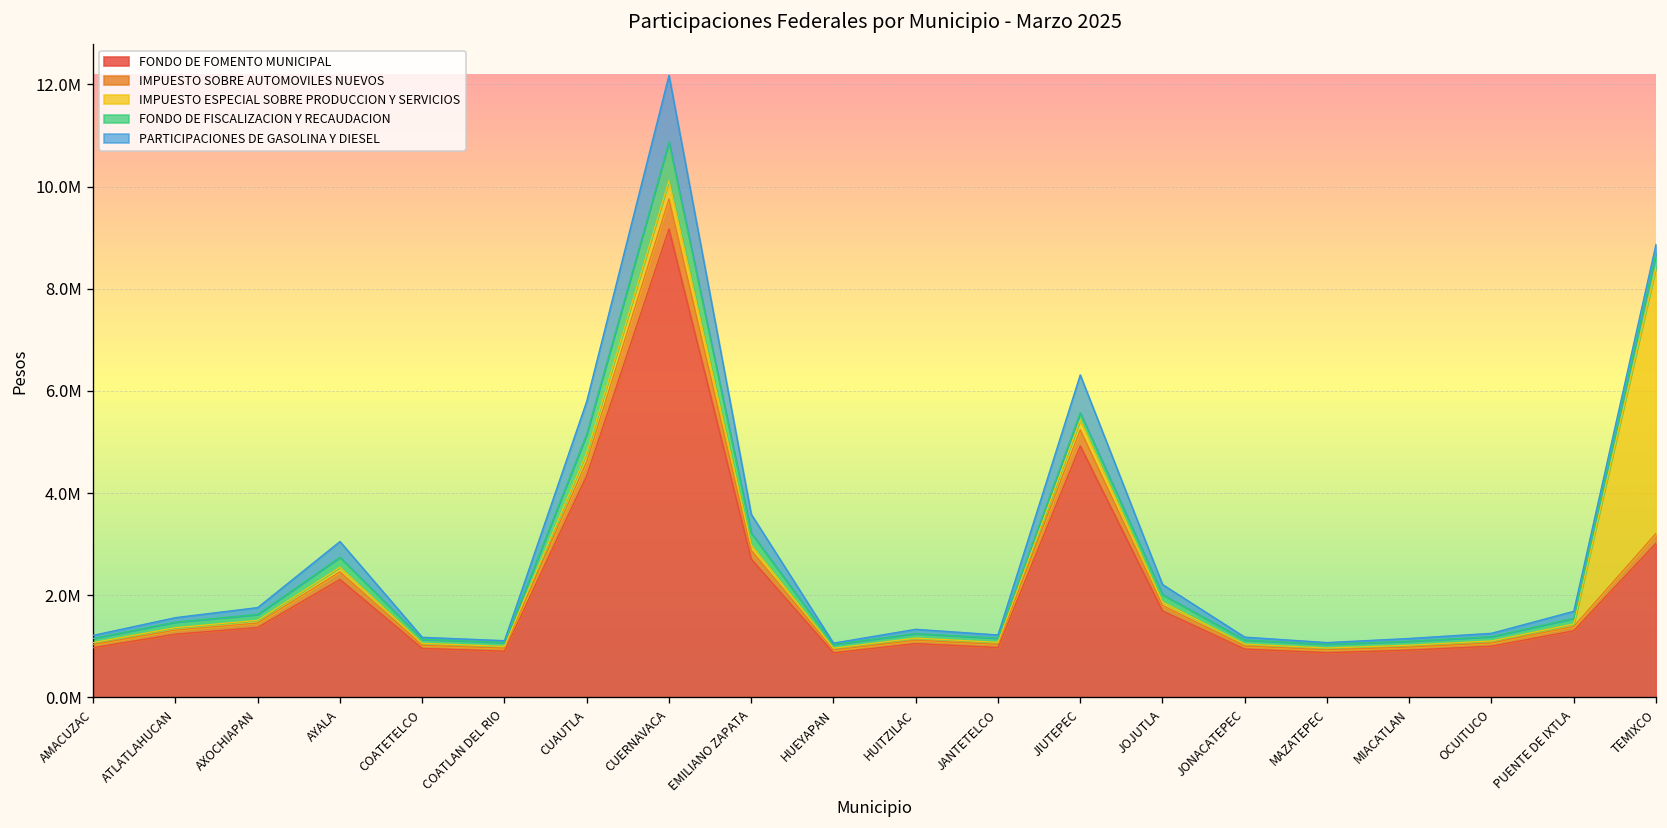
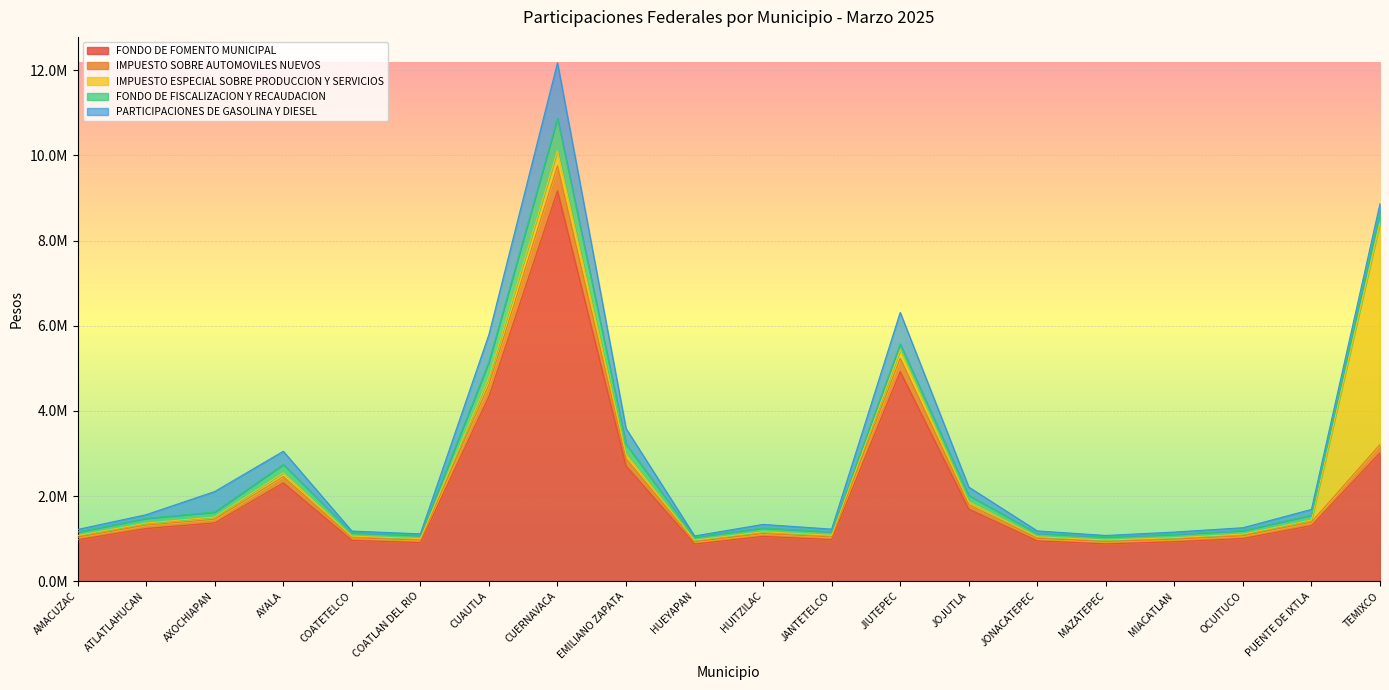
  {
    "IMPUESTO ESPECIAL SOBRE PRODUCCION Y SERVICIOS": {
      "AYALA": 100000,
      "CUAUTLA": 200000,
      "CUERNAVACA": 400000,
      "EMILIANO ZAPATA": 100000,
      "JIUTEPEC": 200000,
      "JOJUTLA": 100000,
      "TEMIXCO": 5200000
    },
    "FONDO DE FISCALIZACION Y RECAUDACION": {
      "ATLATLAHUCAN": 100000,
      "AXOCHIAPAN": 100000,
      "AYALA": 200000,
      "CUAUTLA": 400000,
      "CUERNAVACA": 800000,
      "EMILIANO ZAPATA": 200000,
      "HUITZILAC": 100000,
      "JANTETELCO": 100000,
      "JIUTEPEC": 100000,
      "JOJUTLA": 100000,
      "OCUITUCO": 100000,
      "PUENTE DE IXTLA": 100000,
      "TEMIXCO": 300000
    },
    "PARTICIPACIONES DE GASOLINA Y DIESEL": {
      "ATLATLAHUCAN": 100000,
-     "AXOCHIAPAN": 100000,
+     "AXOCHIAPAN": 500000,
      "AYALA": 300000,
      "CUAUTLA": 600000,
      "CUERNAVACA": 1300000,
      "EMILIANO ZAPATA": 400000,
      "HUITZILAC": 100000,
      "JANTETELCO": 100000,
      "JIUTEPEC": 700000,
      "JOJUTLA": 200000,
      "OCUITUCO": 100000,
      "PUENTE DE IXTLA": 100000,
      "TEMIXCO": 200000
    }
  }
